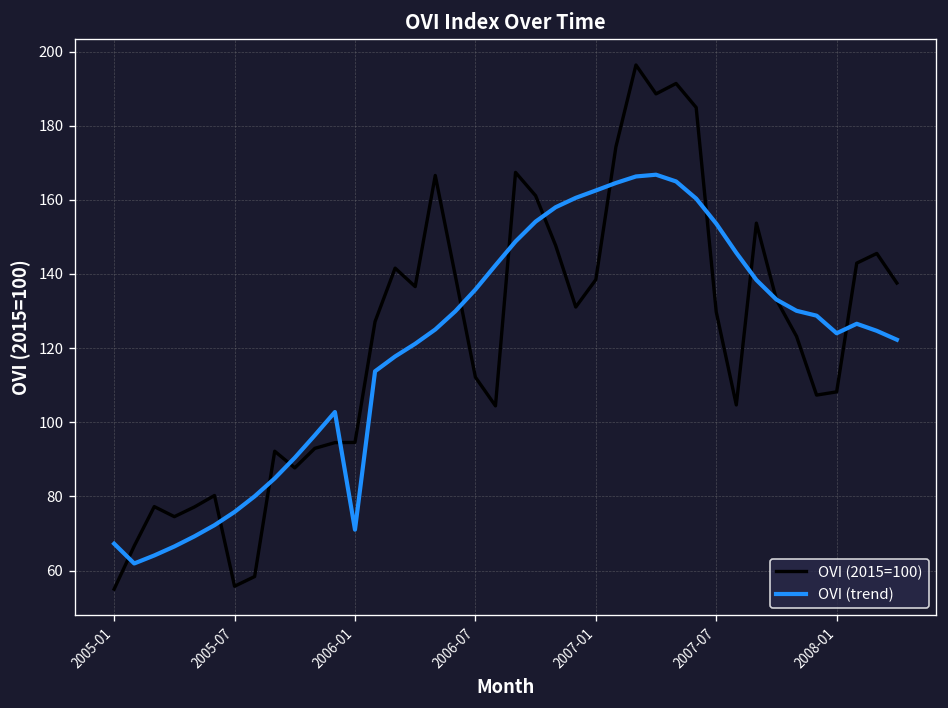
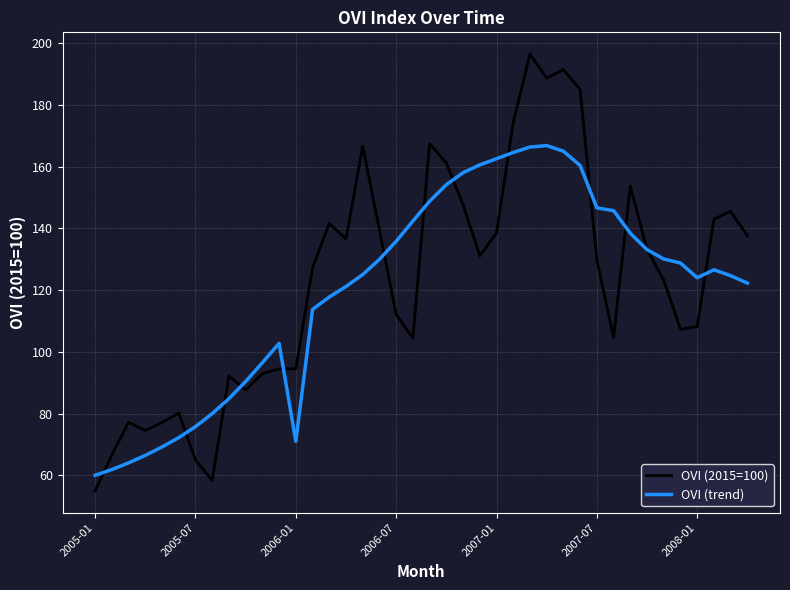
  {
    "OVI (2015=100)": {
      "2005-01": 55,
-     "2005-07": 56,
+     "2005-07": 65,
      "2006-01": 95,
      "2006-07": 112,
      "2007-01": 138,
      "2007-07": 130,
      "2008-01": 108
    },
    "OVI (trend)": {
-     "2005-01": 67,
+     "2005-01": 60,
      "2005-07": 76,
      "2006-01": 71,
      "2006-07": 136,
      "2007-01": 163,
-     "2007-07": 154,
+     "2007-07": 147,
      "2008-01": 124
    }
  }
